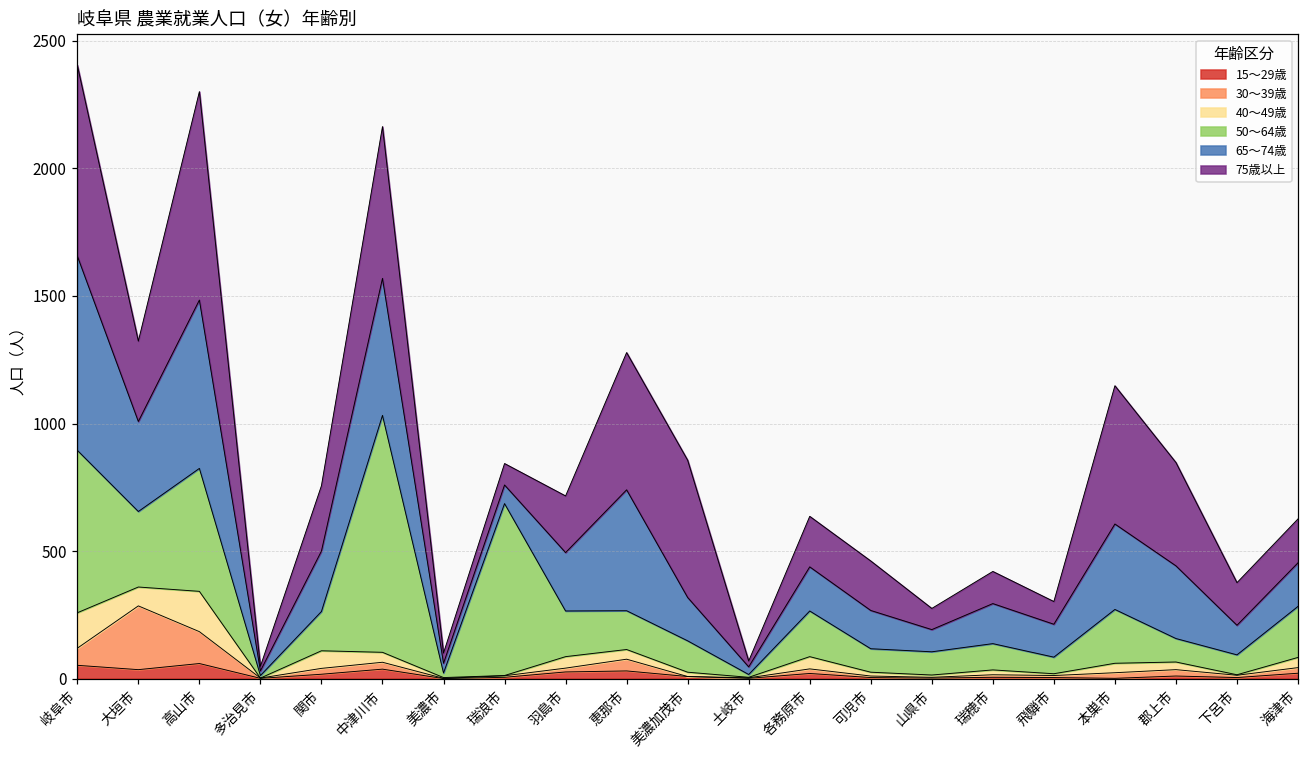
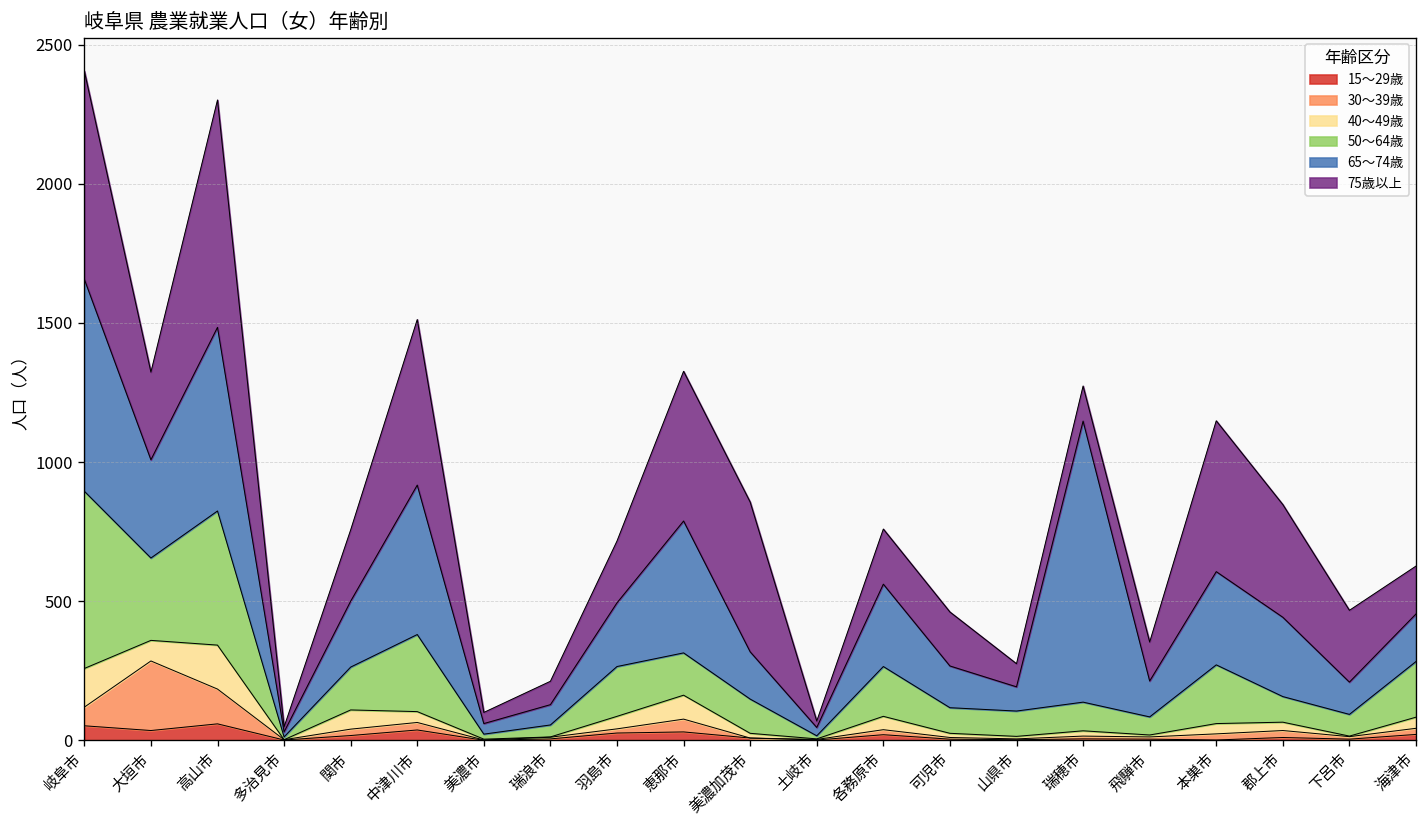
  {
    "15～29歳": {
      "岐阜市": 50,
      "大垣市": 40,
      "高山市": 60,
      "関市": 20,
      "中津川市": 40,
      "羽島市": 30,
      "恵那市": 30,
      "各務原市": 20,
      "本巣市": 0,
      "郡上市": 10,
      "海津市": 20
    },
    "30～39歳": {
      "岐阜市": 70,
      "大垣市": 250,
      "高山市": 130,
      "関市": 20,
      "中津川市": 30,
      "羽島市": 20,
      "恵那市": 50,
      "各務原市": 20,
      "本巣市": 20,
      "郡上市": 30,
      "海津市": 20
    },
    "40～49歳": {
      "岐阜市": 140,
      "大垣市": 70,
      "高山市": 160,
      "関市": 70,
      "中津川市": 40,
      "羽島市": 50,
-     "恵那市": 40,
+     "恵那市": 90,
      "美濃加茂市": 20,
      "各務原市": 50,
      "可児市": 20,
      "瑞穂市": 20,
      "本巣市": 40,
      "郡上市": 30,
      "海津市": 40
    },
    "50～64歳": {
      "岐阜市": 640,
      "大垣市": 300,
      "高山市": 480,
      "関市": 150,
-     "中津川市": 930,
+     "中津川市": 280,
      "美濃市": 20,
-     "瑞浪市": 670,
+     "瑞浪市": 40,
      "羽島市": 180,
      "恵那市": 150,
      "美濃加茂市": 120,
      "各務原市": 180,
      "可児市": 90,
      "山県市": 90,
      "瑞穂市": 100,
      "飛騨市": 70,
      "本巣市": 210,
      "郡上市": 90,
      "下呂市": 80,
      "海津市": 200
    },
    "65～74歳": {
      "岐阜市": 760,
      "大垣市": 350,
      "高山市": 660,
      "多治見市": 20,
      "関市": 240,
      "中津川市": 540,
      "美濃市": 40,
      "瑞浪市": 70,
      "羽島市": 230,
      "恵那市": 470,
      "美濃加茂市": 170,
      "土岐市": 30,
-     "各務原市": 170,
+     "各務原市": 300,
      "可児市": 150,
      "山県市": 90,
-     "瑞穂市": 160,
+     "瑞穂市": 1010,
      "飛騨市": 130,
      "本巣市": 340,
      "郡上市": 290,
      "下呂市": 120,
      "海津市": 170
    },
    "75歳以上": {
      "岐阜市": 750,
      "大垣市": 320,
      "高山市": 820,
      "多治見市": 20,
      "関市": 260,
      "中津川市": 600,
      "美濃市": 40,
      "瑞浪市": 80,
      "羽島市": 220,
      "恵那市": 540,
      "美濃加茂市": 540,
      "土岐市": 20,
      "各務原市": 200,
      "可児市": 190,
      "山県市": 80,
      "瑞穂市": 130,
-     "飛騨市": 90,
+     "飛騨市": 140,
      "本巣市": 540,
      "郡上市": 410,
-     "下呂市": 170,
+     "下呂市": 260,
      "海津市": 170
    }
  }
